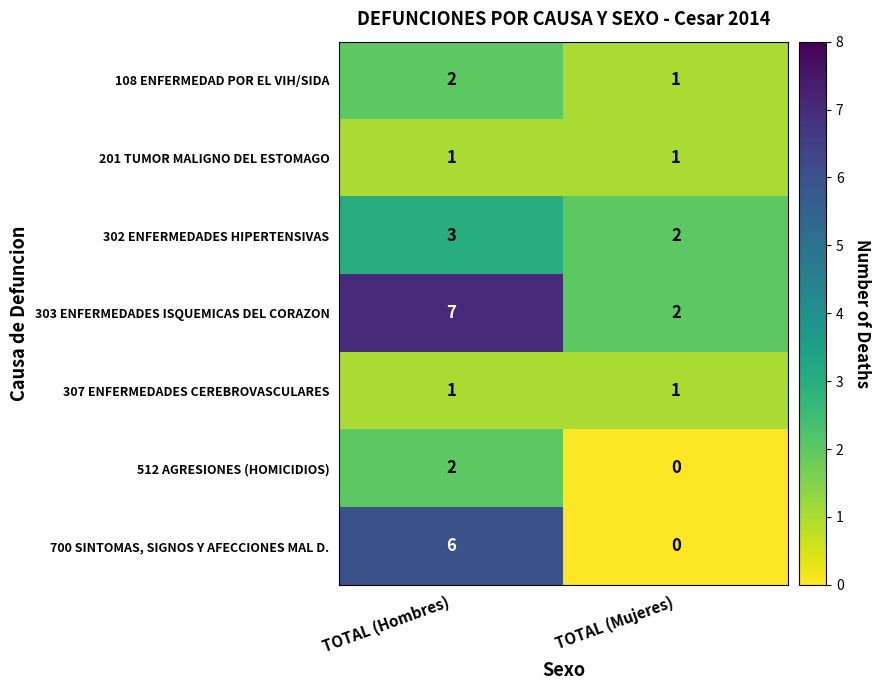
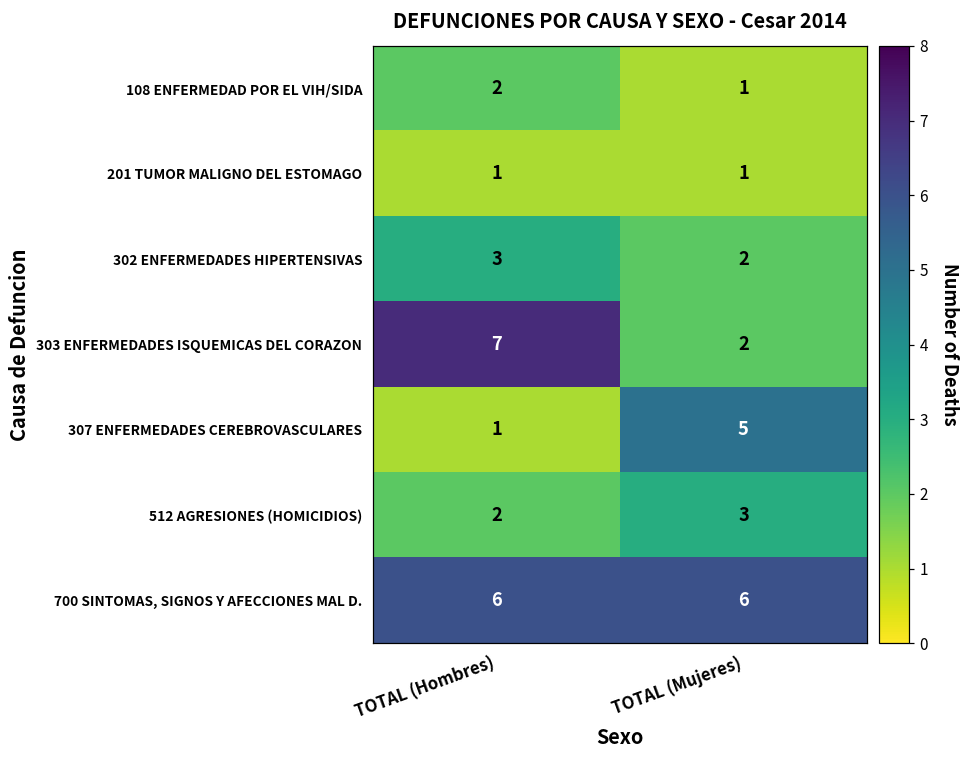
  {
    "108 ENFERMEDAD POR EL VIH/SIDA": {
      "TOTAL (Hombres)": 2,
      "TOTAL (Mujeres)": 1
    },
    "201 TUMOR MALIGNO DEL ESTOMAGO": {
      "TOTAL (Hombres)": 1,
      "TOTAL (Mujeres)": 1
    },
    "302 ENFERMEDADES HIPERTENSIVAS": {
      "TOTAL (Hombres)": 3,
      "TOTAL (Mujeres)": 2
    },
    "303 ENFERMEDADES ISQUEMICAS DEL CORAZON": {
      "TOTAL (Hombres)": 7,
      "TOTAL (Mujeres)": 2
    },
    "307 ENFERMEDADES CEREBROVASCULARES": {
      "TOTAL (Hombres)": 1,
-     "TOTAL (Mujeres)": 1
+     "TOTAL (Mujeres)": 5
    },
    "512 AGRESIONES (HOMICIDIOS)": {
      "TOTAL (Hombres)": 2,
-     "TOTAL (Mujeres)": 0
+     "TOTAL (Mujeres)": 3
    },
    "700 SINTOMAS, SIGNOS Y AFECCIONES MAL D.": {
      "TOTAL (Hombres)": 6,
-     "TOTAL (Mujeres)": 0
+     "TOTAL (Mujeres)": 6
    }
  }
